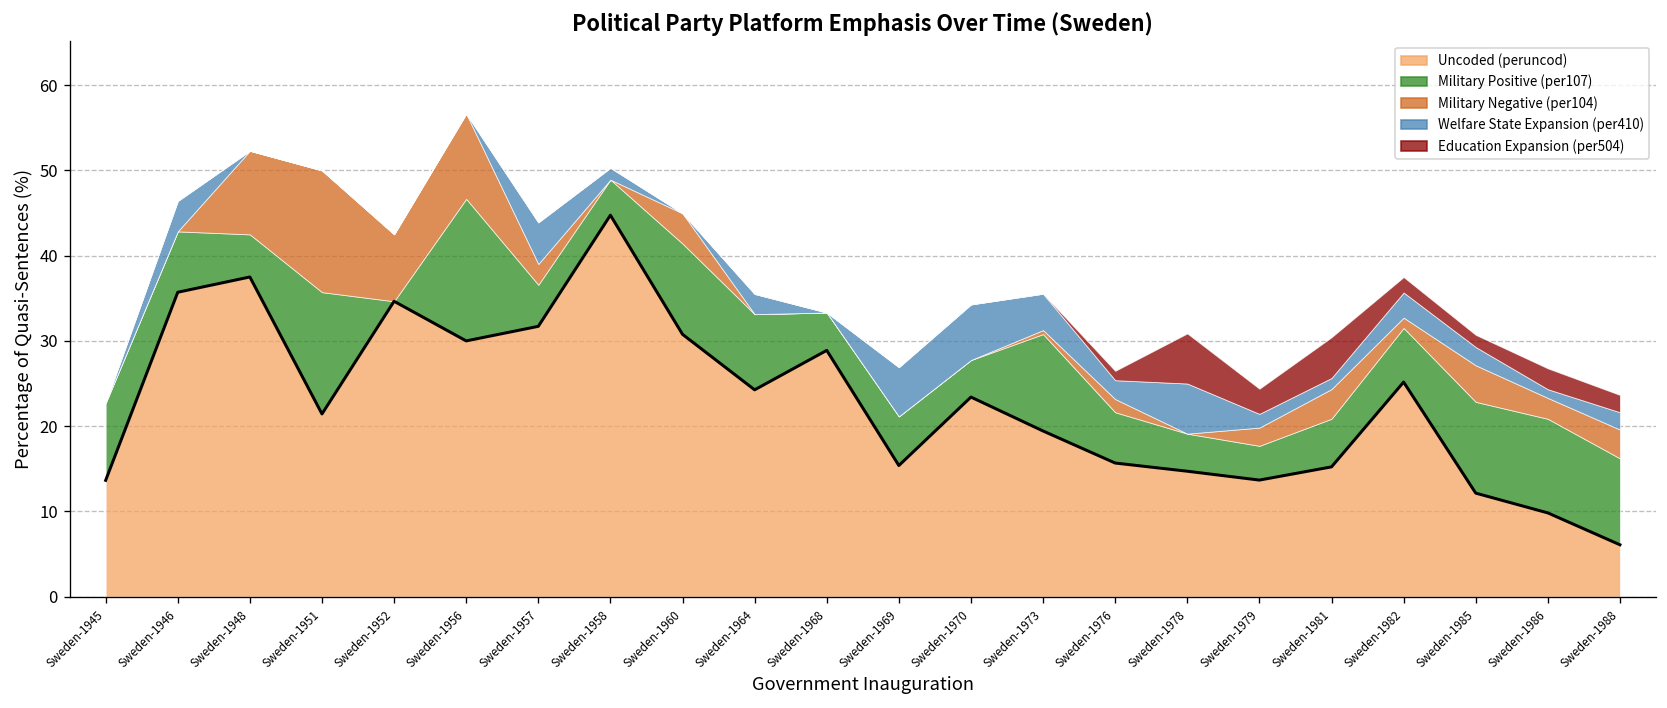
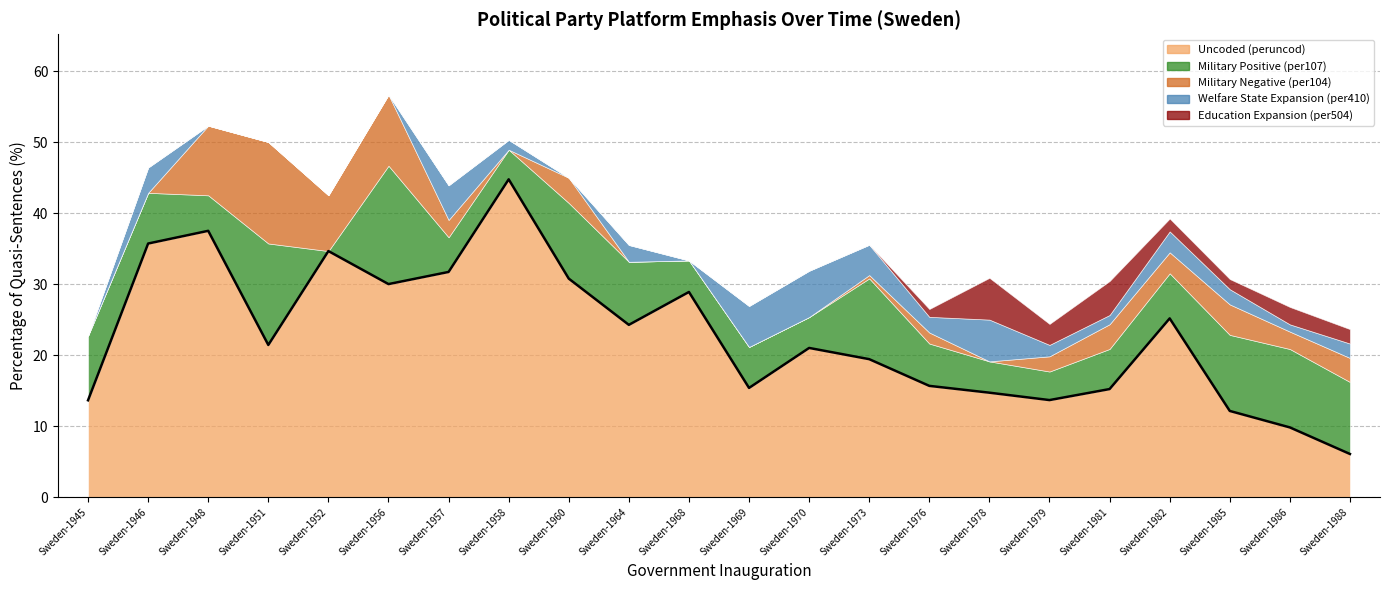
  {
    "Uncoded (peruncod)": {
      "Sweden-1945": 14,
      "Sweden-1946": 36,
      "Sweden-1948": 38,
      "Sweden-1951": 21,
      "Sweden-1956": 30,
      "Sweden-1957": 32,
      "Sweden-1958": 45,
      "Sweden-1960": 31,
      "Sweden-1964": 24,
      "Sweden-1968": 29,
      "Sweden-1969": 15,
-     "Sweden-1970": 23,
+     "Sweden-1970": 21,
      "Sweden-1973": 19,
      "Sweden-1976": 16,
      "Sweden-1978": 15,
      "Sweden-1979": 14,
      "Sweden-1981": 15,
      "Sweden-1982": 25,
      "Sweden-1985": 12,
      "Sweden-1986": 10,
      "Sweden-1988": 6
    },
    "Military Positive (per107)": {
      "Sweden-1948": 5,
      "Sweden-1951": 14,
      "Sweden-1956": 17,
      "Sweden-1957": 5,
      "Sweden-1960": 11,
      "Sweden-1973": 11,
      "Sweden-1976": 6,
      "Sweden-1979": 4,
      "Sweden-1981": 6,
      "Sweden-1982": 6,
      "Sweden-1985": 11,
      "Sweden-1986": 11,
      "Sweden-1988": 10
    },
    "Military Negative (per104)": {
      "Sweden-1957": 2,
      "Sweden-1973": 0,
      "Sweden-1976": 2,
      "Sweden-1979": 2,
      "Sweden-1981": 3,
-     "Sweden-1982": 1,
+     "Sweden-1982": 3,
      "Sweden-1985": 4,
      "Sweden-1986": 2,
      "Sweden-1988": 3
    },
    "Welfare State Expansion (per410)": {
      "Sweden-1976": 2,
      "Sweden-1978": 6,
      "Sweden-1979": 2,
      "Sweden-1981": 1,
      "Sweden-1982": 3,
      "Sweden-1985": 2,
      "Sweden-1986": 1,
      "Sweden-1988": 2
    },
    "Education Expansion (per504)": {
      "Sweden-1976": 1,
      "Sweden-1978": 6,
      "Sweden-1979": 3,
      "Sweden-1981": 5,
      "Sweden-1982": 2,
      "Sweden-1985": 1,
      "Sweden-1986": 2,
      "Sweden-1988": 2
    }
  }
